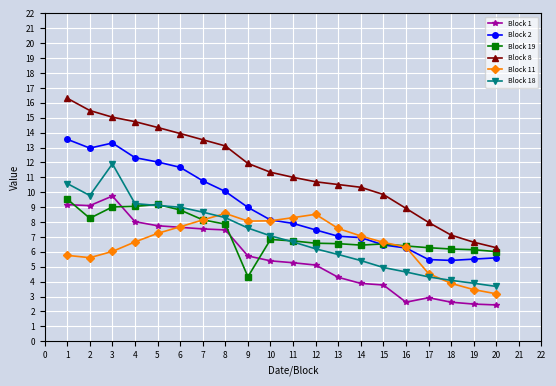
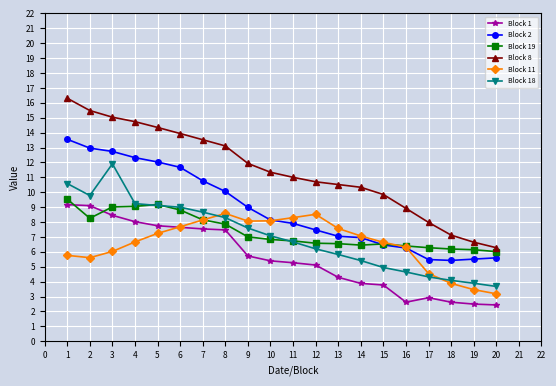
  {
    "Block 1": {
      "1": 9.2,
      "2": 9.1,
-     "3": 9.7,
+     "3": 8.4,
      "4": 8.0,
      "5": 7.8,
      "7": 7.5,
      "8": 7.5,
      "9": 5.7,
      "10": 5.4,
      "11": 5.3,
      "12": 5.1,
      "13": 4.3,
      "14": 3.9,
      "15": 3.8,
      "16": 2.6,
      "17": 2.9,
      "18": 2.6,
      "19": 2.5,
      "20": 2.4
    },
    "Block 2": {
      "1": 13.6,
      "2": 13.0,
-     "3": 13.3,
+     "3": 12.7,
      "4": 12.3,
      "5": 12.0,
      "6": 11.7,
      "7": 10.8,
      "8": 10.0,
      "9": 9.0,
      "11": 7.9,
      "12": 7.5,
      "13": 7.0,
      "17": 5.5,
      "18": 5.4,
      "19": 5.5,
      "20": 5.6
    },
    "Block 19": {
      "1": 9.5,
      "2": 8.3,
      "3": 9.0,
      "4": 9.1,
      "6": 8.8,
      "8": 7.9,
-     "9": 4.3,
+     "9": 7.0,
      "10": 6.8,
      "12": 6.6,
      "13": 6.5,
      "14": 6.5,
      "17": 6.3,
      "18": 6.2,
      "19": 6.1,
      "20": 6.0
    },
    "Block 8": {
      "1": 16.3,
      "2": 15.5,
      "3": 15.0,
      "4": 14.7,
      "5": 14.3,
      "6": 13.9,
      "7": 13.5,
      "8": 13.1,
      "9": 11.9,
      "10": 11.3,
      "11": 11.0,
      "12": 10.7,
      "13": 10.5,
      "14": 10.3,
      "15": 9.8,
      "16": 8.9,
      "17": 8.0,
      "18": 7.1,
      "19": 6.6,
      "20": 6.3
    },
    "Block 11": {
      "1": 5.8,
      "2": 5.6,
      "3": 6.0,
      "4": 6.7,
      "5": 7.2,
      "8": 8.6,
      "9": 8.1,
      "11": 8.3,
      "12": 8.5,
      "13": 7.6,
      "17": 4.5,
      "18": 3.9,
      "19": 3.5,
      "20": 3.2
    },
    "Block 18": {
      "1": 10.6,
      "2": 9.8,
      "3": 11.9,
      "4": 9.2,
      "6": 9.0,
      "7": 8.7,
      "8": 8.3,
      "9": 7.6,
      "10": 7.1,
      "12": 6.2,
      "13": 5.8,
      "14": 5.4,
      "15": 4.9,
      "16": 4.6,
      "17": 4.3,
      "18": 4.1,
      "19": 3.9,
      "20": 3.7
    }
  }
